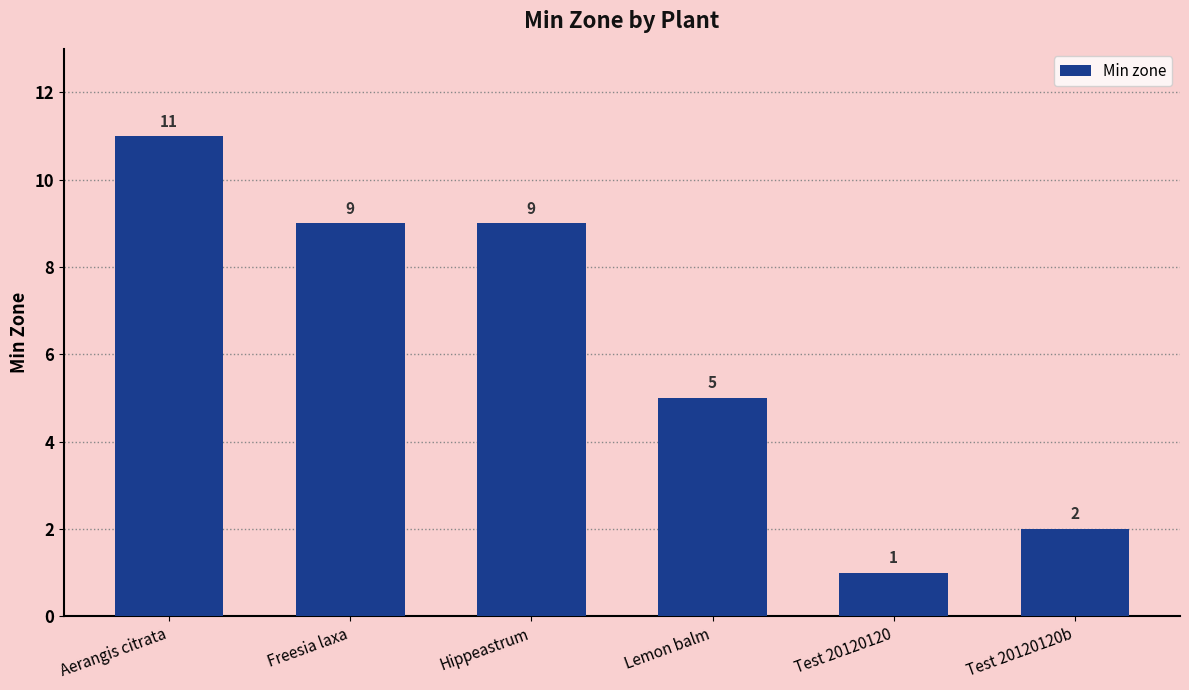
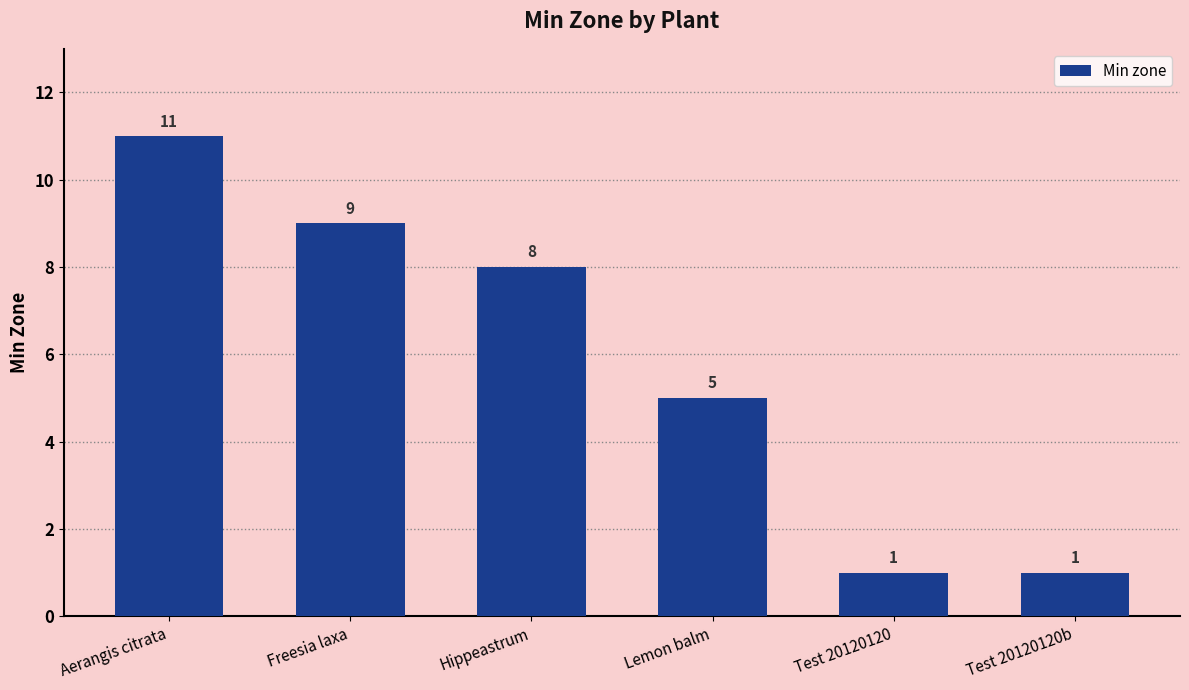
  {
    "Aerangis citrata": 11,
    "Freesia laxa": 9,
-   "Hippeastrum": 9,
+   "Hippeastrum": 8,
    "Lemon balm": 5,
    "Test 20120120": 1,
-   "Test 20120120b": 2
+   "Test 20120120b": 1
  }
